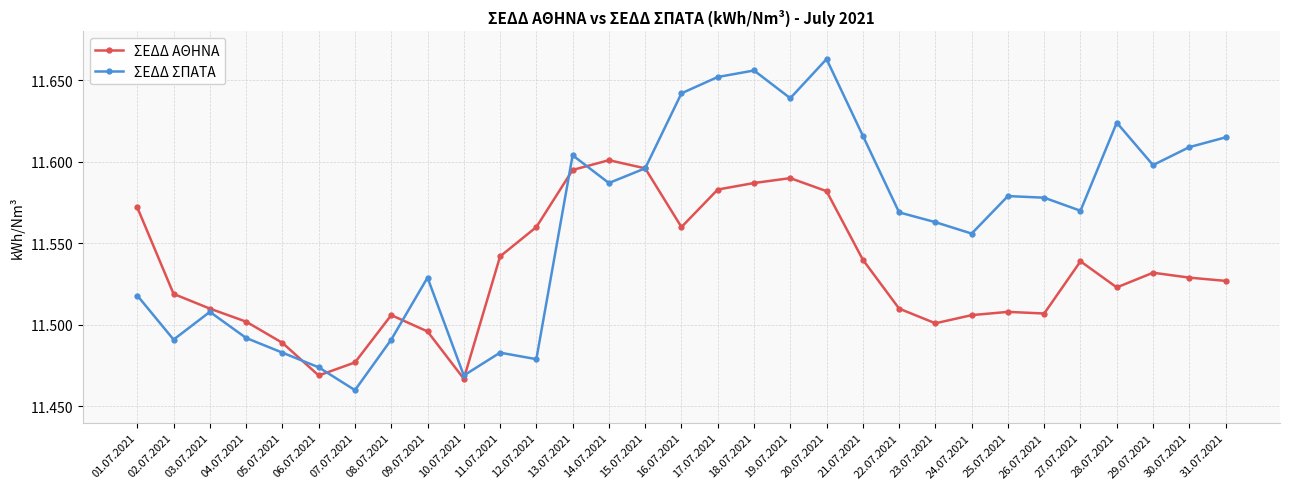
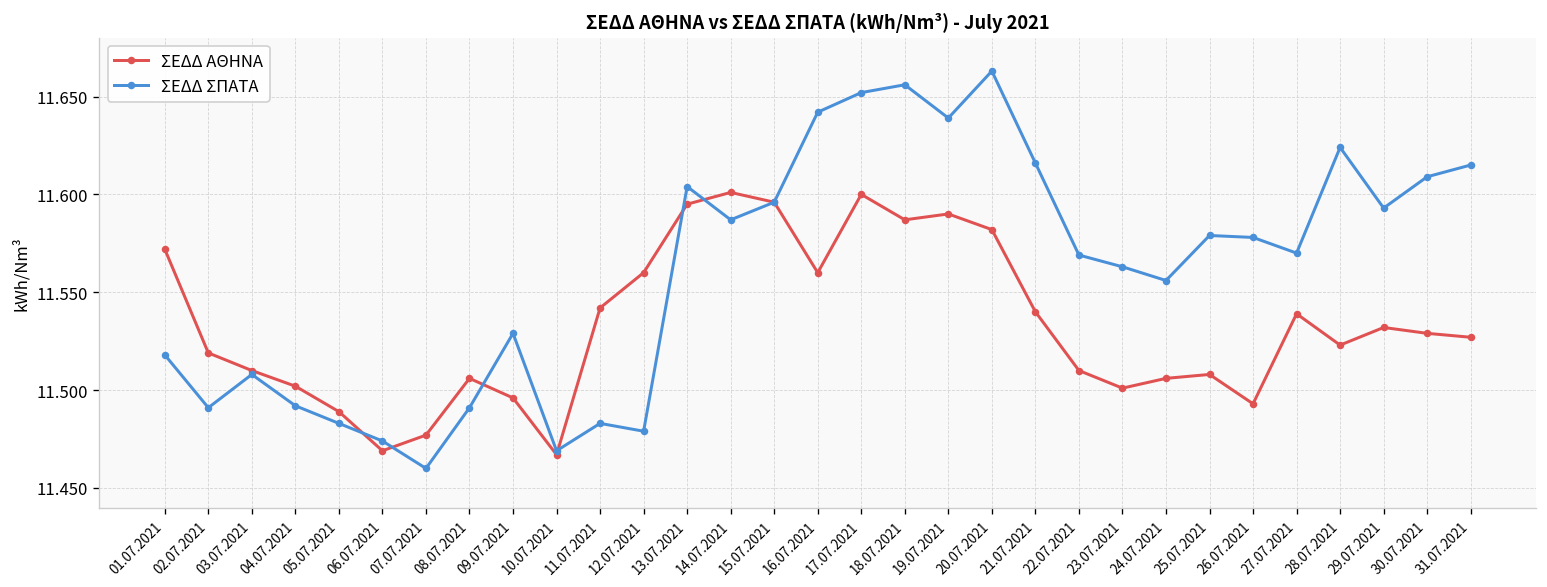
  {
    "ΣΕΔΔ ΑΘΗΝΑ": {
      "01.07.2021": 11.572,
      "02.07.2021": 11.519,
      "03.07.2021": 11.510,
      "04.07.2021": 11.502,
      "05.07.2021": 11.489,
      "06.07.2021": 11.469,
      "07.07.2021": 11.477,
      "08.07.2021": 11.506,
      "09.07.2021": 11.496,
      "10.07.2021": 11.467,
      "11.07.2021": 11.542,
      "12.07.2021": 11.560,
      "13.07.2021": 11.595,
      "14.07.2021": 11.601,
      "16.07.2021": 11.560,
-     "17.07.2021": 11.583,
+     "17.07.2021": 11.600,
      "18.07.2021": 11.587,
      "19.07.2021": 11.590,
      "20.07.2021": 11.582,
      "21.07.2021": 11.540,
      "22.07.2021": 11.510,
      "23.07.2021": 11.501,
      "24.07.2021": 11.506,
      "25.07.2021": 11.508,
-     "26.07.2021": 11.507,
+     "26.07.2021": 11.493,
      "27.07.2021": 11.539,
      "28.07.2021": 11.523,
      "29.07.2021": 11.532,
      "30.07.2021": 11.529,
      "31.07.2021": 11.527
    },
    "ΣΕΔΔ ΣΠΑΤΑ": {
      "01.07.2021": 11.518,
      "02.07.2021": 11.491,
      "03.07.2021": 11.508,
      "04.07.2021": 11.492,
      "05.07.2021": 11.483,
      "06.07.2021": 11.474,
      "07.07.2021": 11.460,
      "08.07.2021": 11.491,
      "09.07.2021": 11.529,
      "10.07.2021": 11.469,
      "11.07.2021": 11.483,
      "12.07.2021": 11.479,
      "13.07.2021": 11.604,
      "14.07.2021": 11.587,
      "16.07.2021": 11.642,
      "17.07.2021": 11.652,
      "18.07.2021": 11.656,
      "19.07.2021": 11.639,
      "20.07.2021": 11.663,
      "21.07.2021": 11.616,
      "22.07.2021": 11.569,
      "23.07.2021": 11.563,
      "24.07.2021": 11.556,
      "25.07.2021": 11.579,
      "26.07.2021": 11.578,
      "27.07.2021": 11.570,
      "28.07.2021": 11.624,
-     "29.07.2021": 11.598,
+     "29.07.2021": 11.593,
      "30.07.2021": 11.609,
      "31.07.2021": 11.615
    }
  }
